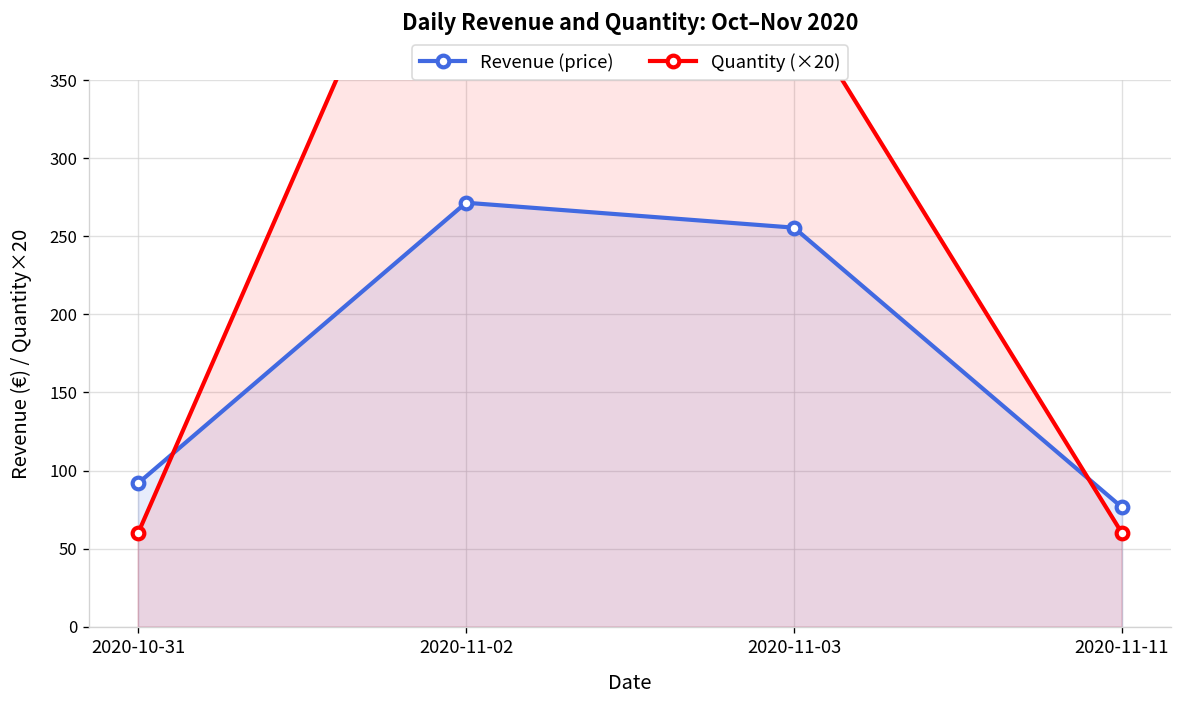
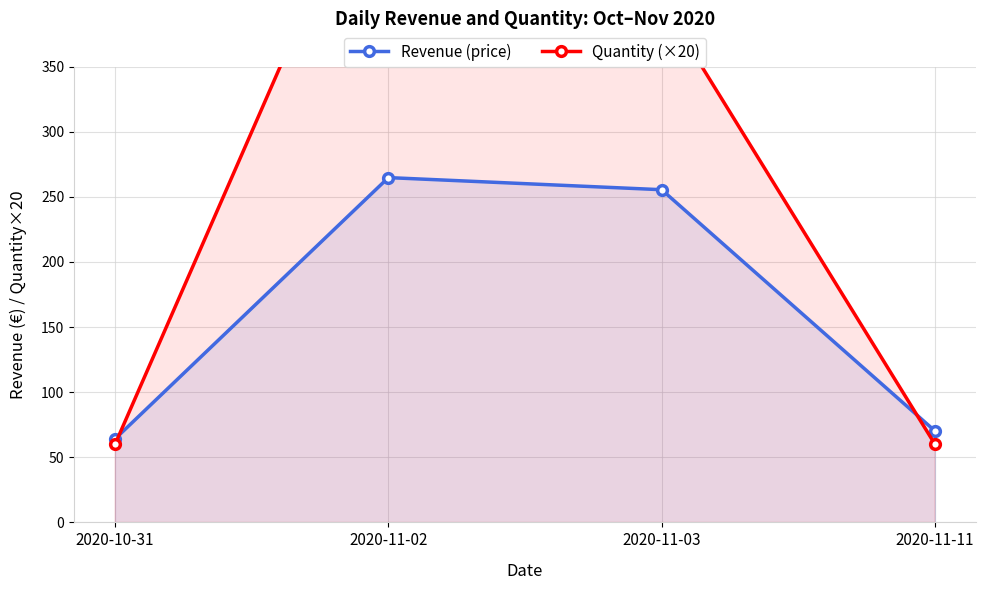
  {
    "Revenue (price)": {
-     "2020-10-31": 92,
-     "2020-11-02": 271,
+     "2020-10-31": 64,
+     "2020-11-02": 265,
      "2020-11-03": 256,
-     "2020-11-11": 77
+     "2020-11-11": 70
    },
    "Quantity (×20)": {
      "2020-10-31": 60,
      "2020-11-11": 60
    }
  }
